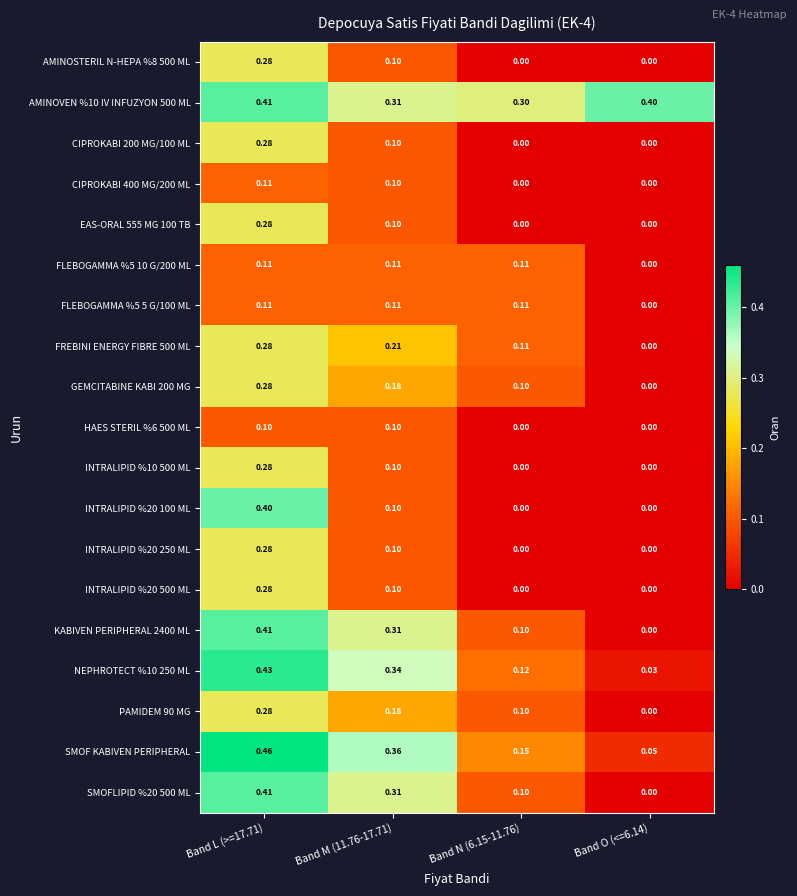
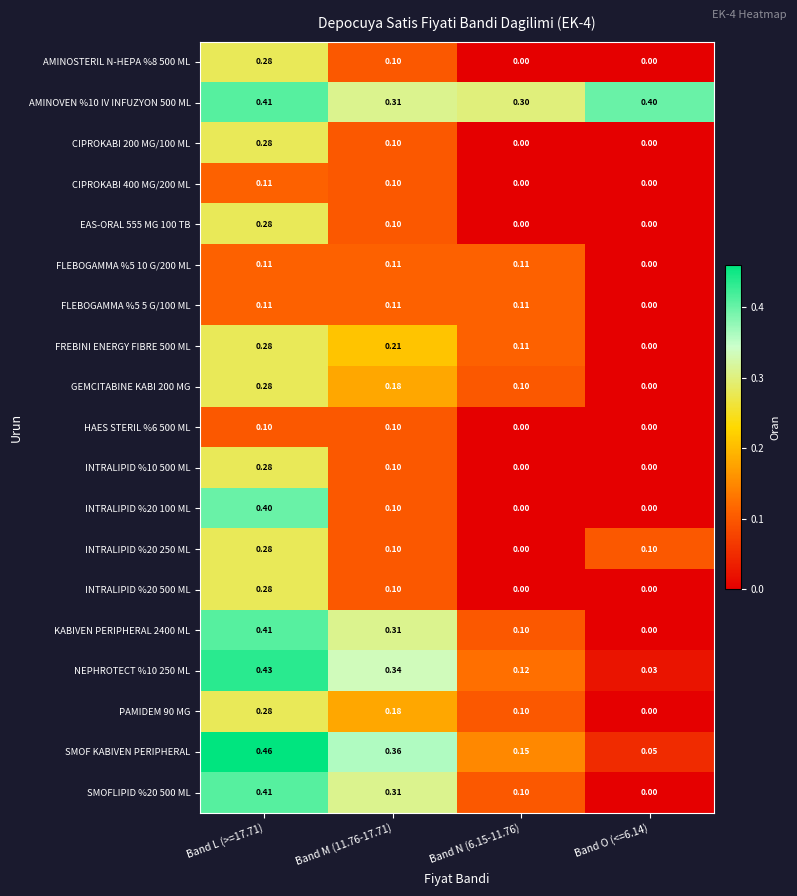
  {
    "AMINOSTERIL N-HEPA %8 500 ML": {
      "Band L (>=17.71)": 0.28,
      "Band M (11.76-17.71)": 0.10,
      "Band N (6.15-11.76)": 0.00,
      "Band O (<=6.14)": 0.00
    },
    "AMINOVEN %10 IV INFUZYON 500 ML": {
      "Band L (>=17.71)": 0.41,
      "Band M (11.76-17.71)": 0.31,
      "Band N (6.15-11.76)": 0.30,
      "Band O (<=6.14)": 0.40
    },
    "CIPROKABI 200 MG/100 ML": {
      "Band L (>=17.71)": 0.28,
      "Band M (11.76-17.71)": 0.10,
      "Band N (6.15-11.76)": 0.00,
      "Band O (<=6.14)": 0.00
    },
    "CIPROKABI 400 MG/200 ML": {
      "Band L (>=17.71)": 0.11,
      "Band M (11.76-17.71)": 0.10,
      "Band N (6.15-11.76)": 0.00,
      "Band O (<=6.14)": 0.00
    },
    "EAS-ORAL 555 MG 100 TB": {
      "Band L (>=17.71)": 0.28,
      "Band M (11.76-17.71)": 0.10,
      "Band N (6.15-11.76)": 0.00,
      "Band O (<=6.14)": 0.00
    },
    "FLEBOGAMMA %5 10 G/200 ML": {
      "Band L (>=17.71)": 0.11,
      "Band M (11.76-17.71)": 0.11,
      "Band N (6.15-11.76)": 0.11,
      "Band O (<=6.14)": 0.00
    },
    "FLEBOGAMMA %5 5 G/100 ML": {
      "Band L (>=17.71)": 0.11,
      "Band M (11.76-17.71)": 0.11,
      "Band N (6.15-11.76)": 0.11,
      "Band O (<=6.14)": 0.00
    },
    "FREBINI ENERGY FIBRE 500 ML": {
      "Band L (>=17.71)": 0.28,
      "Band M (11.76-17.71)": 0.21,
      "Band N (6.15-11.76)": 0.11,
      "Band O (<=6.14)": 0.00
    },
    "GEMCITABINE KABI 200 MG": {
      "Band L (>=17.71)": 0.28,
      "Band M (11.76-17.71)": 0.18,
      "Band N (6.15-11.76)": 0.10,
      "Band O (<=6.14)": 0.00
    },
    "HAES STERIL %6 500 ML": {
      "Band L (>=17.71)": 0.10,
      "Band M (11.76-17.71)": 0.10,
      "Band N (6.15-11.76)": 0.00,
      "Band O (<=6.14)": 0.00
    },
    "INTRALIPID %10 500 ML": {
      "Band L (>=17.71)": 0.28,
      "Band M (11.76-17.71)": 0.10,
      "Band N (6.15-11.76)": 0.00,
      "Band O (<=6.14)": 0.00
    },
    "INTRALIPID %20 100 ML": {
      "Band L (>=17.71)": 0.40,
      "Band M (11.76-17.71)": 0.10,
      "Band N (6.15-11.76)": 0.00,
      "Band O (<=6.14)": 0.00
    },
    "INTRALIPID %20 250 ML": {
      "Band L (>=17.71)": 0.28,
      "Band M (11.76-17.71)": 0.10,
      "Band N (6.15-11.76)": 0.00,
-     "Band O (<=6.14)": 0.00
+     "Band O (<=6.14)": 0.10
    },
    "INTRALIPID %20 500 ML": {
      "Band L (>=17.71)": 0.28,
      "Band M (11.76-17.71)": 0.10,
      "Band N (6.15-11.76)": 0.00,
      "Band O (<=6.14)": 0.00
    },
    "KABIVEN PERIPHERAL 2400 ML": {
      "Band L (>=17.71)": 0.41,
      "Band M (11.76-17.71)": 0.31,
      "Band N (6.15-11.76)": 0.10,
      "Band O (<=6.14)": 0.00
    },
    "NEPHROTECT %10 250 ML": {
      "Band L (>=17.71)": 0.43,
      "Band M (11.76-17.71)": 0.34,
      "Band N (6.15-11.76)": 0.12,
      "Band O (<=6.14)": 0.03
    },
    "PAMIDEM 90 MG": {
      "Band L (>=17.71)": 0.28,
      "Band M (11.76-17.71)": 0.18,
      "Band N (6.15-11.76)": 0.10,
      "Band O (<=6.14)": 0.00
    },
    "SMOF KABIVEN PERIPHERAL": {
      "Band L (>=17.71)": 0.46,
      "Band M (11.76-17.71)": 0.36,
      "Band N (6.15-11.76)": 0.15,
      "Band O (<=6.14)": 0.05
    },
    "SMOFLIPID %20 500 ML": {
      "Band L (>=17.71)": 0.41,
      "Band M (11.76-17.71)": 0.31,
      "Band N (6.15-11.76)": 0.10,
      "Band O (<=6.14)": 0.00
    }
  }
